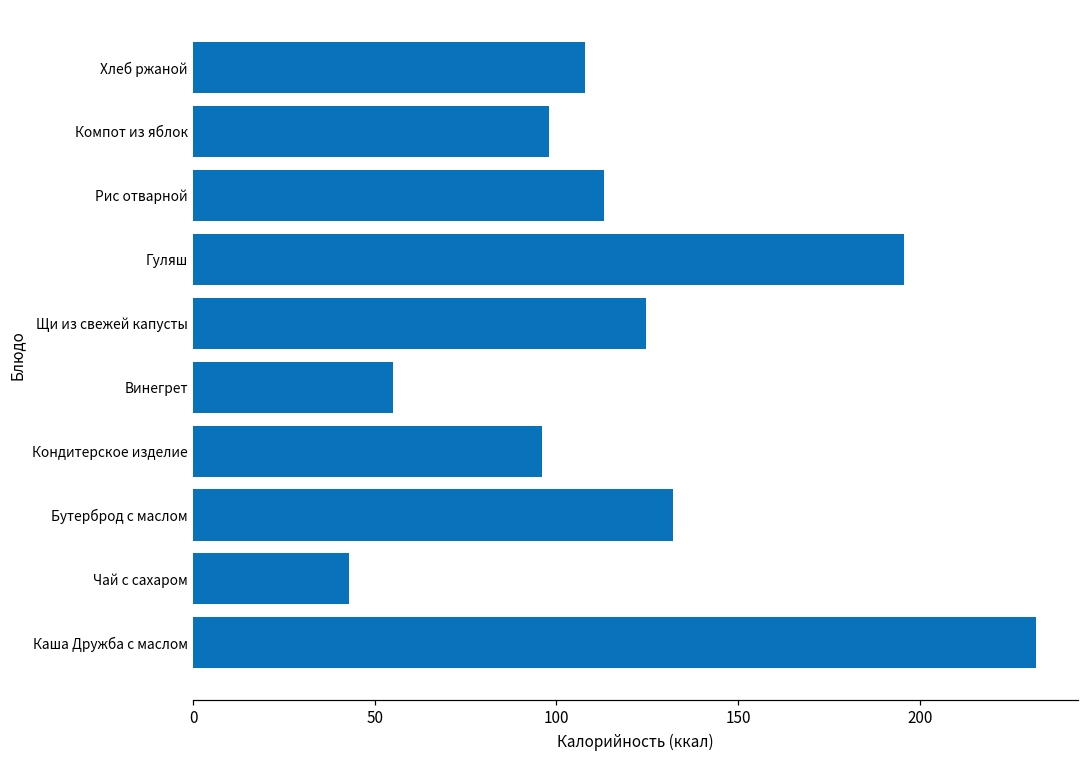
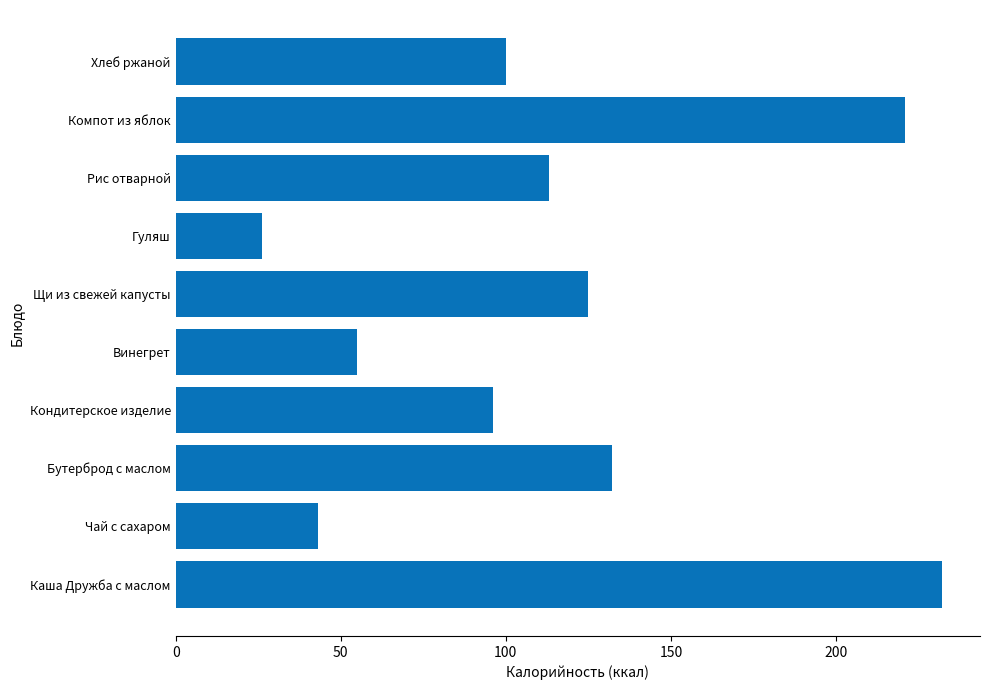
  {
-   "Хлеб ржаной": 108,
-   "Компот из яблок": 98,
+   "Хлеб ржаной": 100,
+   "Компот из яблок": 221,
    "Рис отварной": 113,
-   "Гуляш": 196,
+   "Гуляш": 26,
    "Щи из свежей капусты": 125,
    "Винегрет": 55,
    "Кондитерское изделие": 96,
    "Бутерброд с маслом": 132,
    "Чай с сахаром": 43,
    "Каша Дружба с маслом": 232
  }
